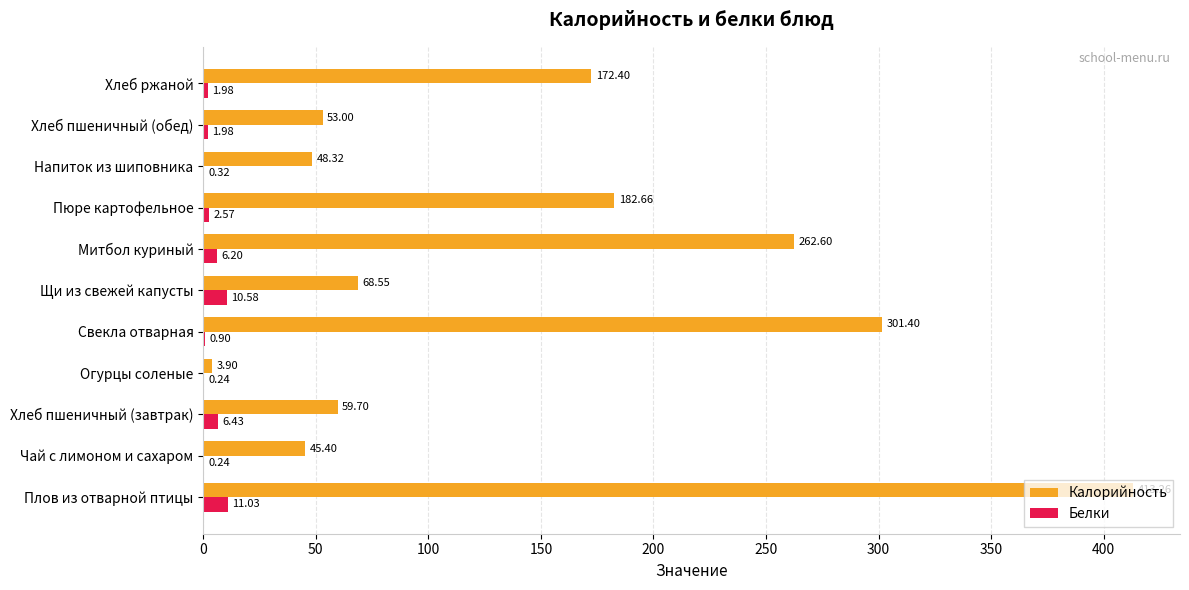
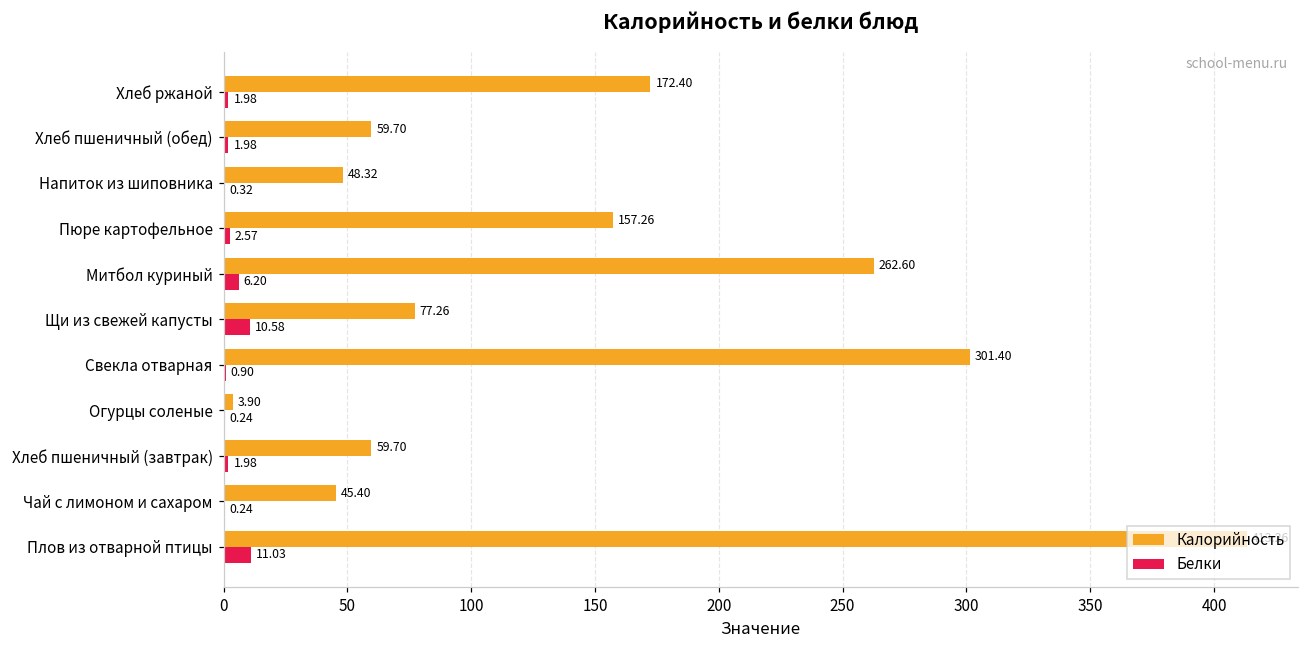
  {
    "Калорийность": {
      "Хлеб ржаной": 172.40,
-     "Хлеб пшеничный (обед)": 53.00,
+     "Хлеб пшеничный (обед)": 59.70,
      "Напиток из шиповника": 48.32,
-     "Пюре картофельное": 182.66,
+     "Пюре картофельное": 157.26,
      "Митбол куриный": 262.60,
-     "Щи из свежей капусты": 68.55,
+     "Щи из свежей капусты": 77.26,
      "Свекла отварная": 301.40,
      "Огурцы соленые": 3.90,
      "Хлеб пшеничный (завтрак)": 59.70,
      "Чай с лимоном и сахаром": 45.40
    },
    "Белки": {
      "Хлеб ржаной": 1.98,
      "Хлеб пшеничный (обед)": 1.98,
      "Напиток из шиповника": 0.32,
      "Пюре картофельное": 2.57,
      "Митбол куриный": 6.20,
      "Щи из свежей капусты": 10.58,
      "Свекла отварная": 0.90,
      "Огурцы соленые": 0.24,
-     "Хлеб пшеничный (завтрак)": 6.43,
+     "Хлеб пшеничный (завтрак)": 1.98,
      "Чай с лимоном и сахаром": 0.24,
      "Плов из отварной птицы": 11.03
    }
  }
